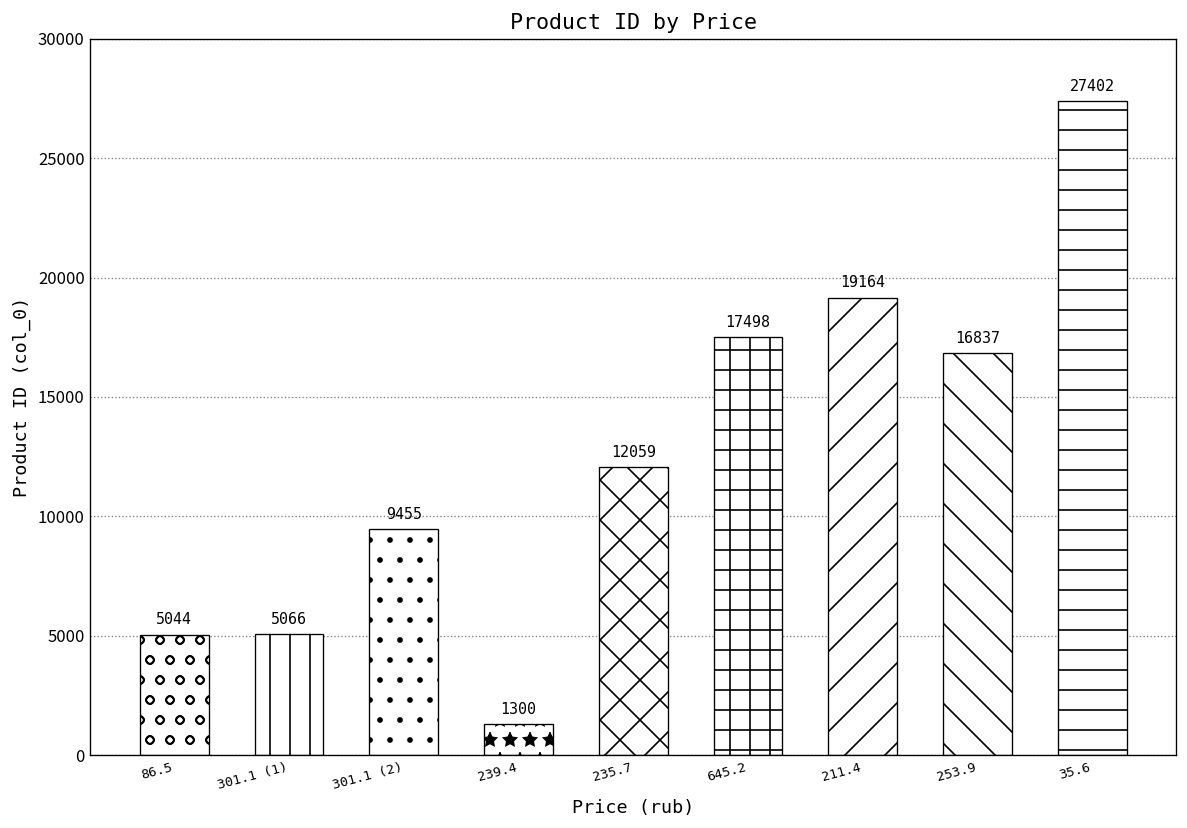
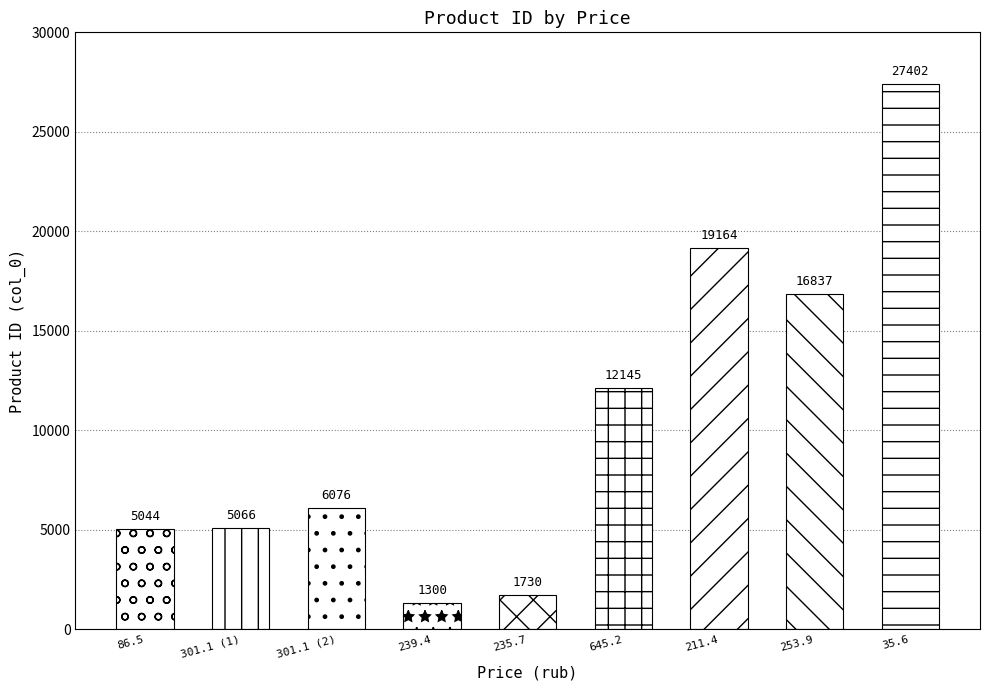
  {
    "86.5": 5044,
    "301.1 (1)": 5066,
-   "301.1 (2)": 9455,
+   "301.1 (2)": 6076,
    "239.4": 1300,
-   "235.7": 12059,
-   "645.2": 17498,
+   "235.7": 1730,
+   "645.2": 12145,
    "211.4": 19164,
    "253.9": 16837,
    "35.6": 27402
  }
